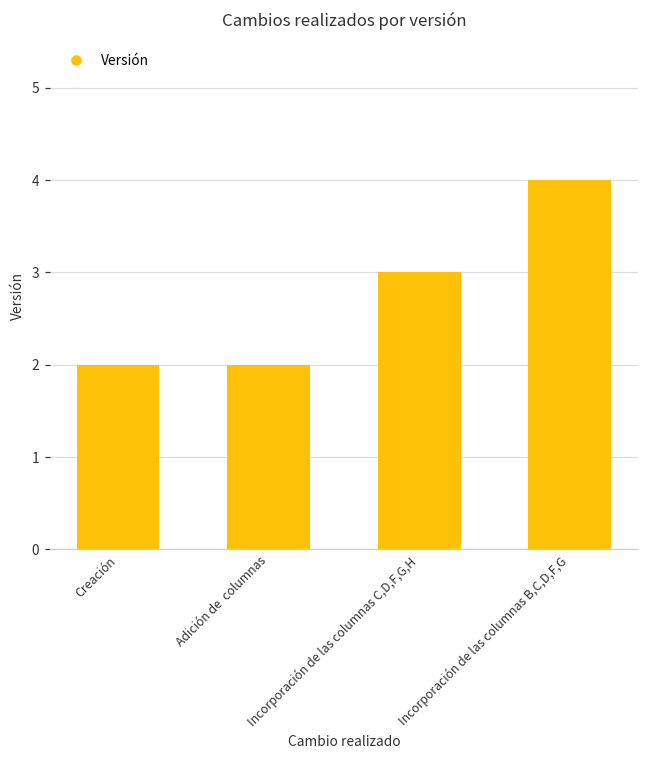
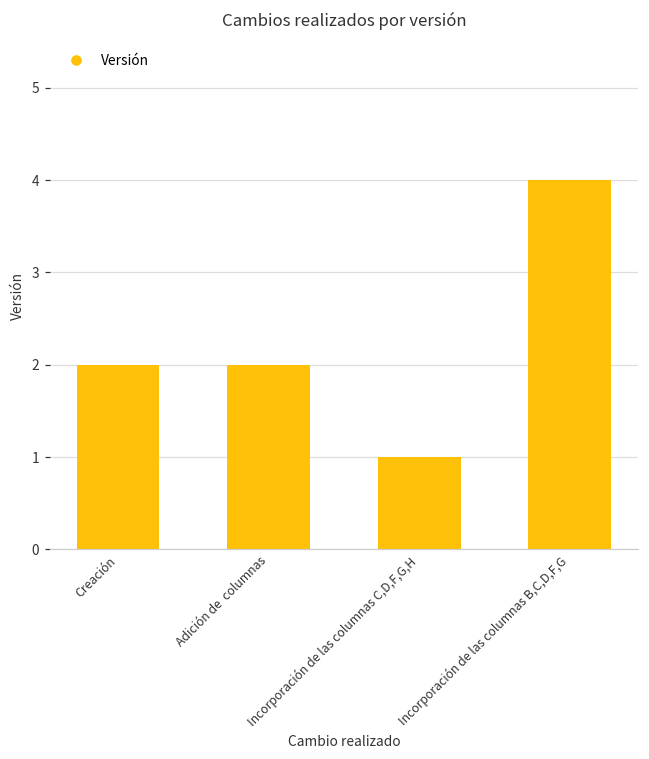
  {
    "Creación": 2,
    "Adición de columnas": 2,
-   "Incorporación de las columnas C,D,F,G,H": 3,
+   "Incorporación de las columnas C,D,F,G,H": 1,
    "Incorporación de las columnas B,C,D,F,G": 4
  }
